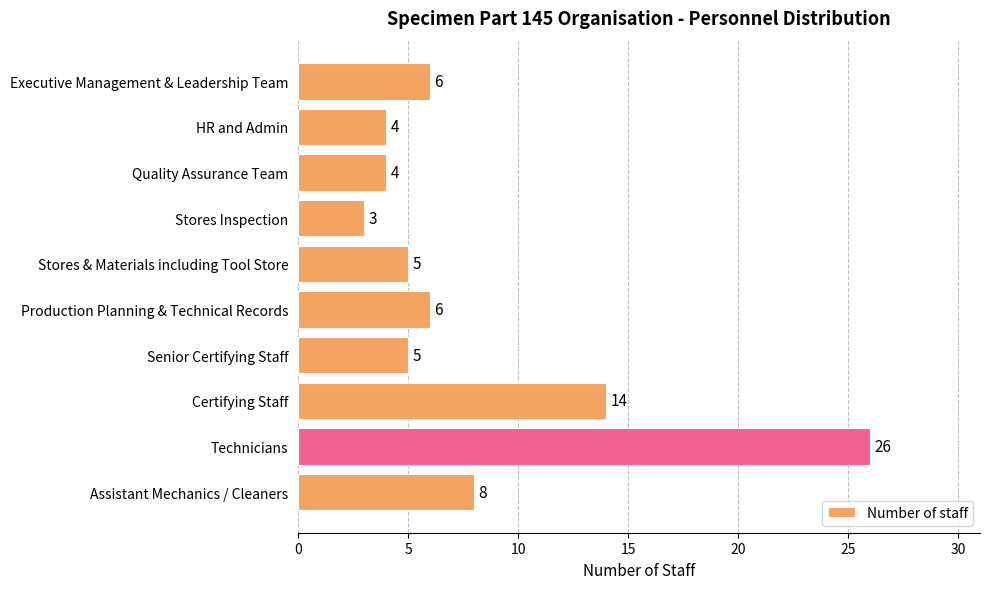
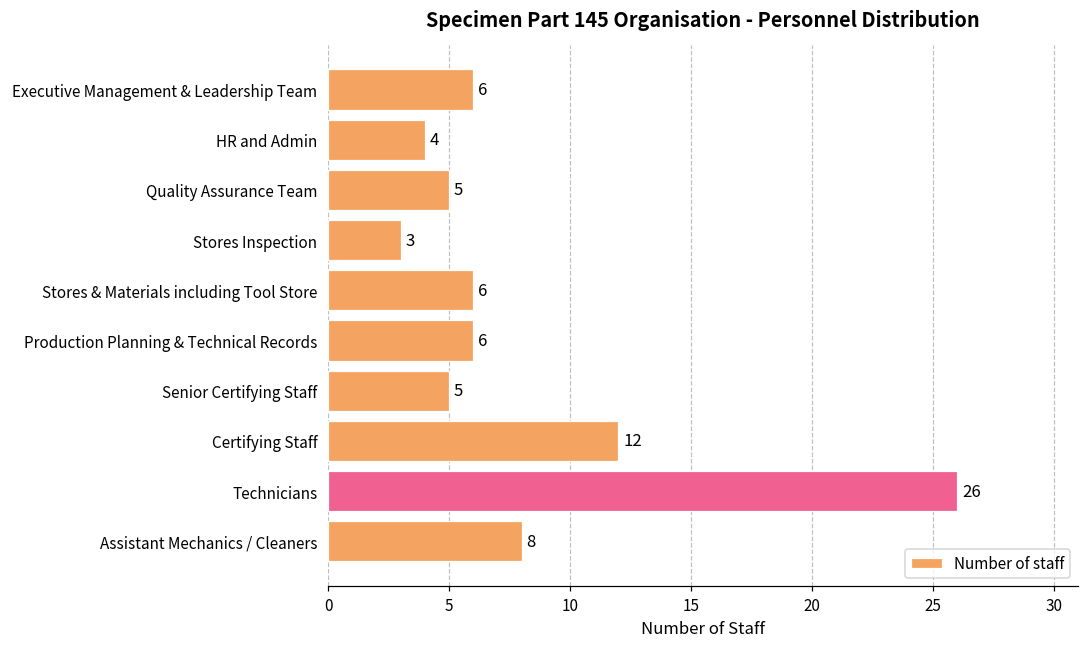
  {
    "Executive Management & Leadership Team": 6,
    "HR and Admin": 4,
-   "Quality Assurance Team": 4,
+   "Quality Assurance Team": 5,
    "Stores Inspection": 3,
-   "Stores & Materials including Tool Store": 5,
+   "Stores & Materials including Tool Store": 6,
    "Production Planning & Technical Records": 6,
    "Senior Certifying Staff": 5,
-   "Certifying Staff": 14,
+   "Certifying Staff": 12,
    "Technicians": 26,
    "Assistant Mechanics / Cleaners": 8
  }
